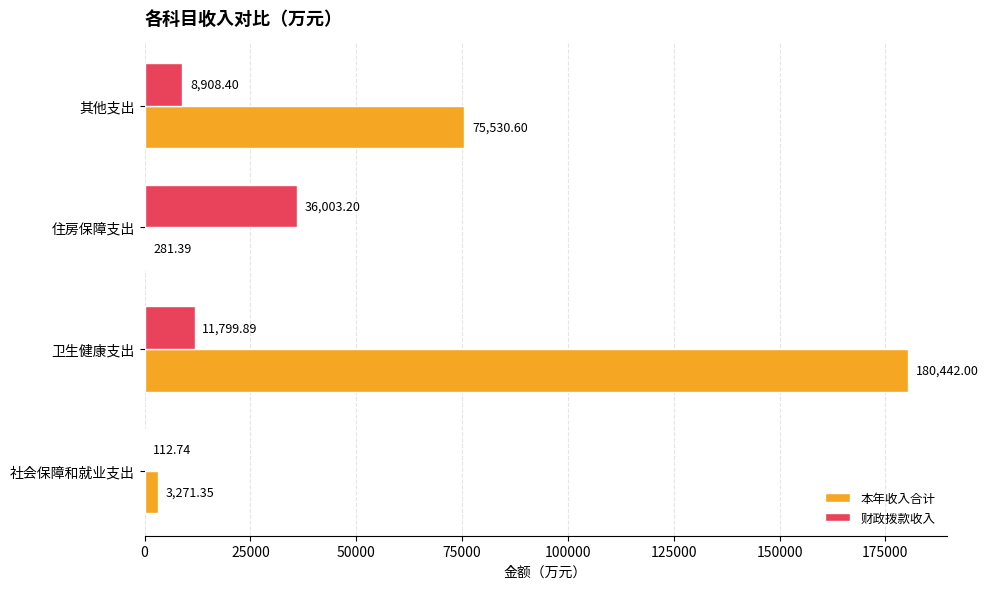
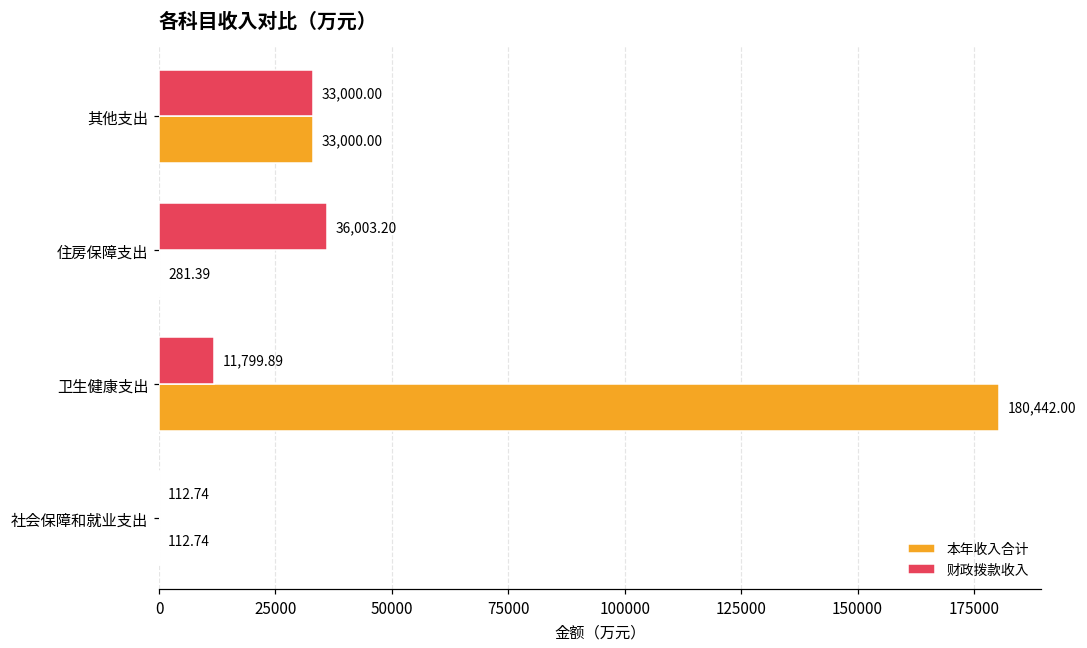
  {
    "本年收入合计": {
-     "其他支出": "75,530.60",
+     "其他支出": "33,000.00",
      "住房保障支出": "281.39",
      "卫生健康支出": "180,442.00",
-     "社会保障和就业支出": "3,271.35"
+     "社会保障和就业支出": "112.74"
    },
    "财政拨款收入": {
-     "其他支出": "8,908.40",
+     "其他支出": "33,000.00",
      "住房保障支出": "36,003.20",
      "卫生健康支出": "11,799.89",
      "社会保障和就业支出": "112.74"
    }
  }
